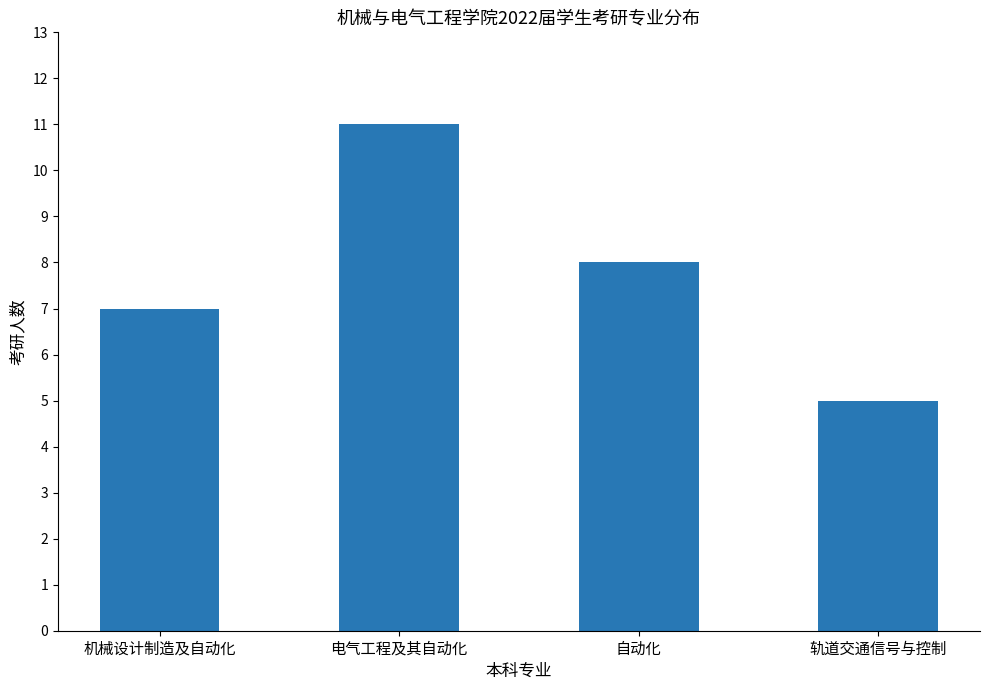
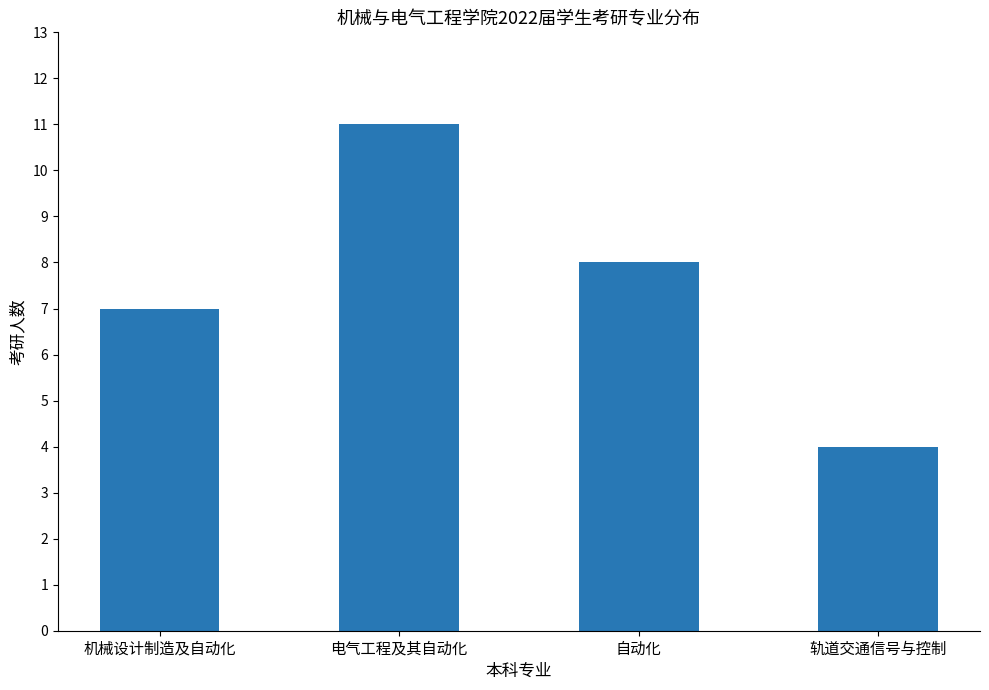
  {
    "机械设计制造及自动化": 7,
    "电气工程及其自动化": 11,
    "自动化": 8,
-   "轨道交通信号与控制": 5
+   "轨道交通信号与控制": 4
  }
